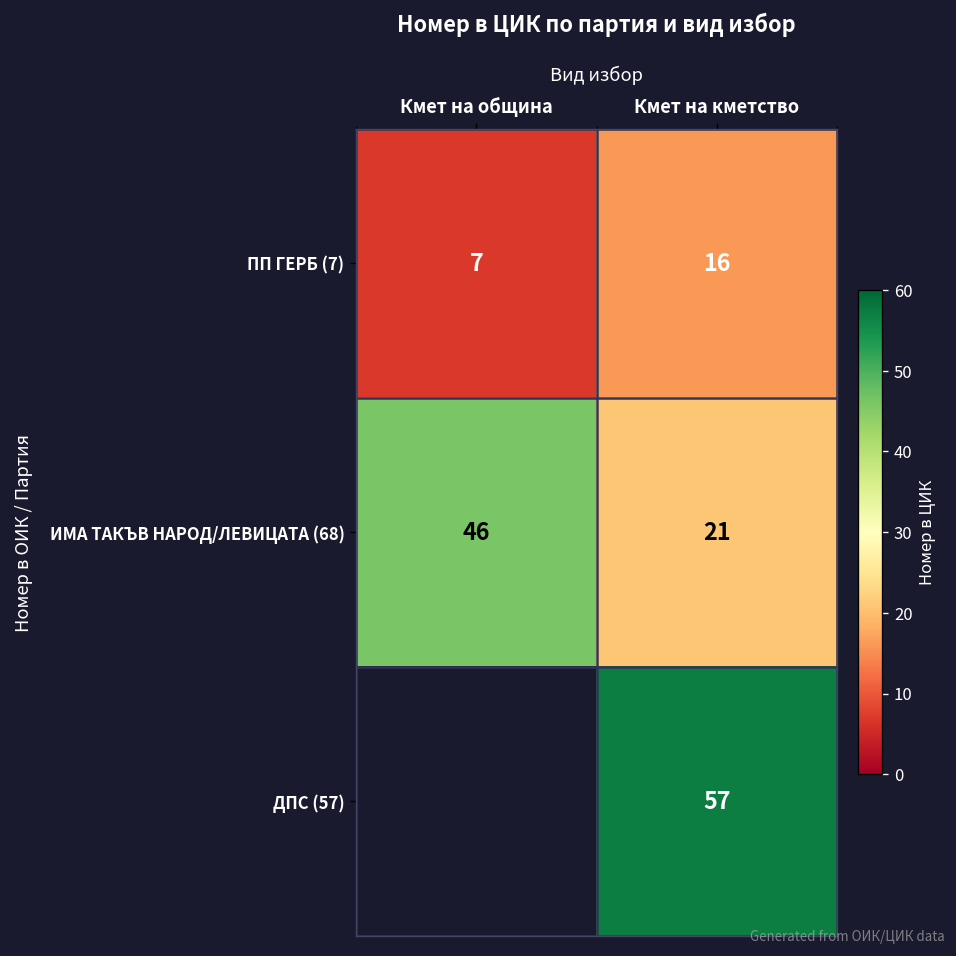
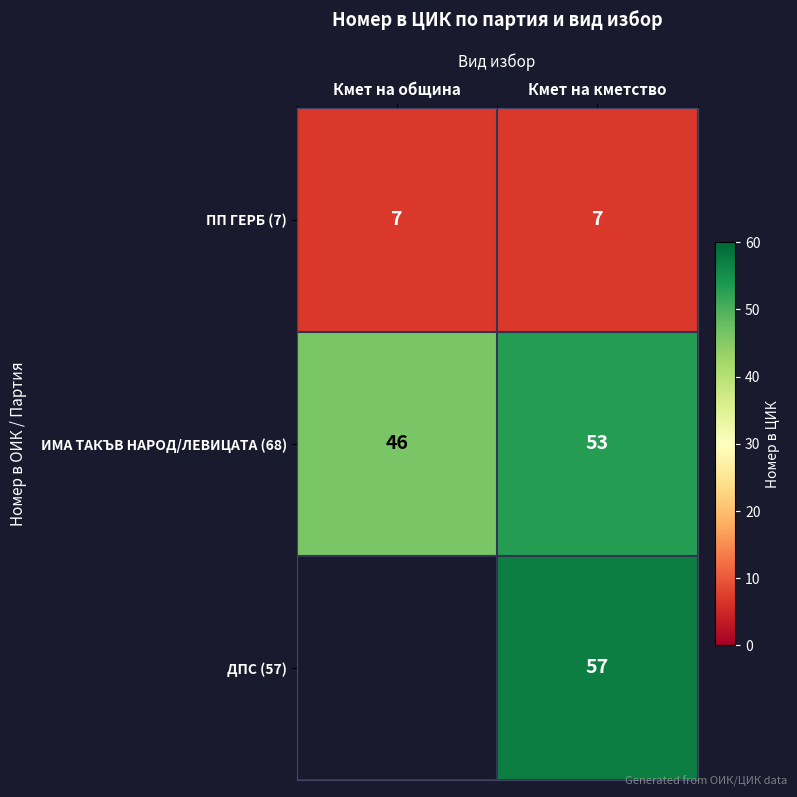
  {
    "ПП ГЕРБ (7)": {
      "Кмет на община": 7,
-     "Кмет на кметство": 16
+     "Кмет на кметство": 7
    },
    "ИМА ТАКЪВ НАРОД/ЛЕВИЦАТА (68)": {
      "Кмет на община": 46,
-     "Кмет на кметство": 21
+     "Кмет на кметство": 53
    },
    "ДПС (57)": {
      "Кмет на кметство": 57
    }
  }
